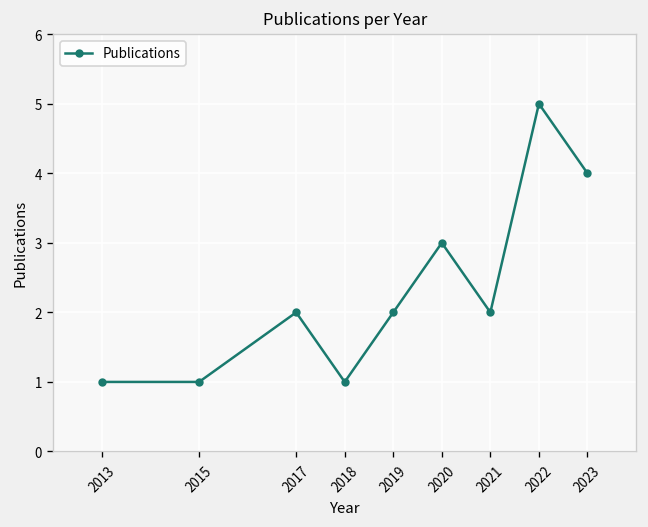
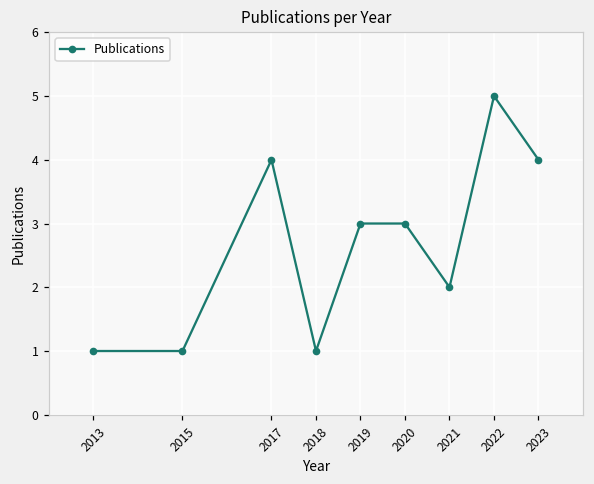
  {
    "2013": 1,
    "2015": 1,
-   "2017": 2,
+   "2017": 4,
    "2018": 1,
-   "2019": 2,
+   "2019": 3,
    "2020": 3,
    "2021": 2,
    "2022": 5,
    "2023": 4
  }
